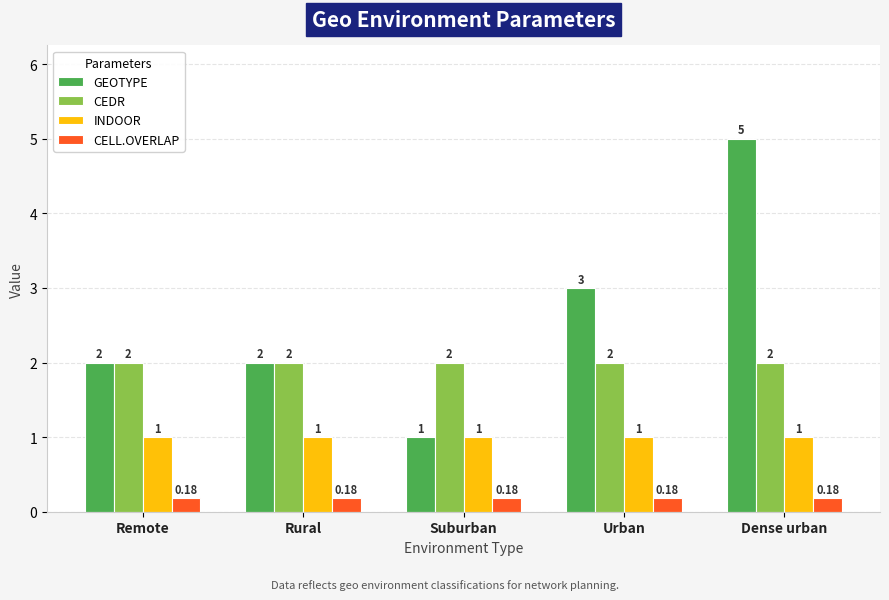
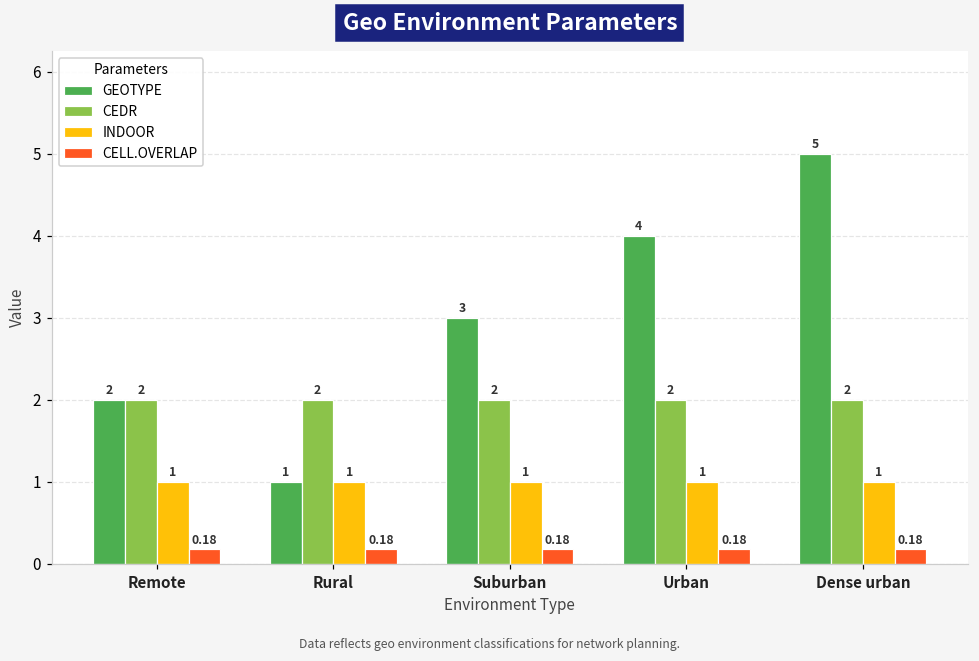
  {
    "GEOTYPE": {
      "Remote": 2,
-     "Rural": 2,
-     "Suburban": 1,
-     "Urban": 3,
+     "Rural": 1,
+     "Suburban": 3,
+     "Urban": 4,
      "Dense urban": 5
    },
    "CEDR": {
      "Remote": 2,
      "Rural": 2,
      "Suburban": 2,
      "Urban": 2,
      "Dense urban": 2
    },
    "INDOOR": {
      "Remote": 1,
      "Rural": 1,
      "Suburban": 1,
      "Urban": 1,
      "Dense urban": 1
    },
    "CELL.OVERLAP": {
      "Remote": 0.18,
      "Rural": 0.18,
      "Suburban": 0.18,
      "Urban": 0.18,
      "Dense urban": 0.18
    }
  }
